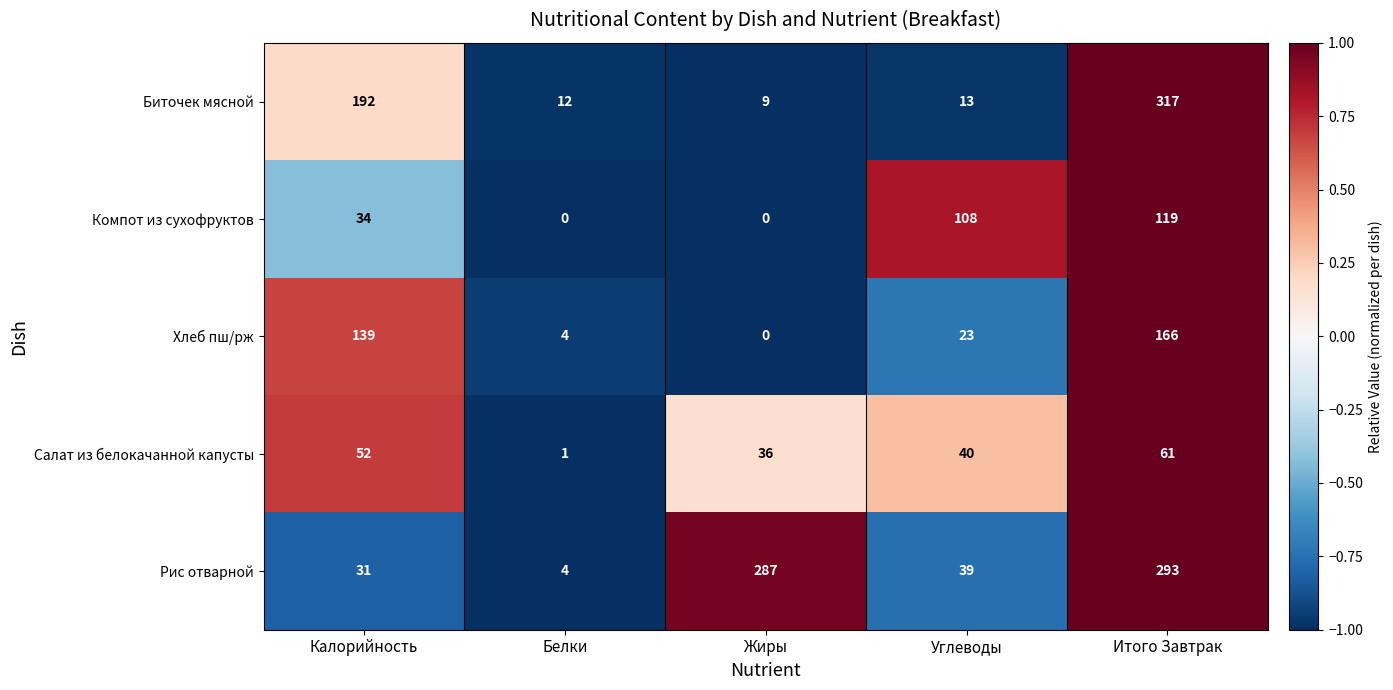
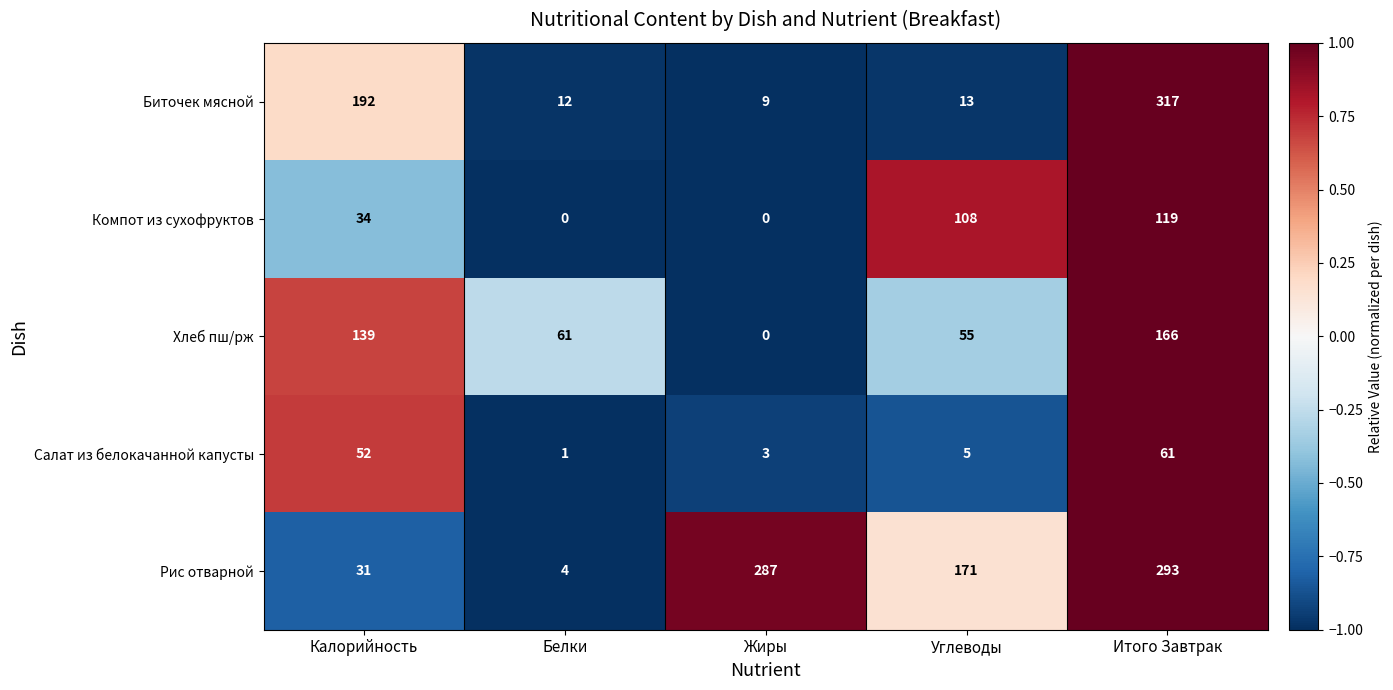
  {
    "Биточек мясной": {
      "Калорийность": 192,
      "Белки": 12,
      "Жиры": 9,
      "Углеводы": 13,
      "Итого Завтрак": 317
    },
    "Компот из сухофруктов": {
      "Калорийность": 34,
      "Белки": 0,
      "Жиры": 0,
      "Углеводы": 108,
      "Итого Завтрак": 119
    },
    "Хлеб пш/рж": {
      "Калорийность": 139,
-     "Белки": 4,
+     "Белки": 61,
      "Жиры": 0,
-     "Углеводы": 23,
+     "Углеводы": 55,
      "Итого Завтрак": 166
    },
    "Салат из белокачанной капусты": {
      "Калорийность": 52,
      "Белки": 1,
-     "Жиры": 36,
-     "Углеводы": 40,
+     "Жиры": 3,
+     "Углеводы": 5,
      "Итого Завтрак": 61
    },
    "Рис отварной": {
      "Калорийность": 31,
      "Белки": 4,
      "Жиры": 287,
-     "Углеводы": 39,
+     "Углеводы": 171,
      "Итого Завтрак": 293
    }
  }
